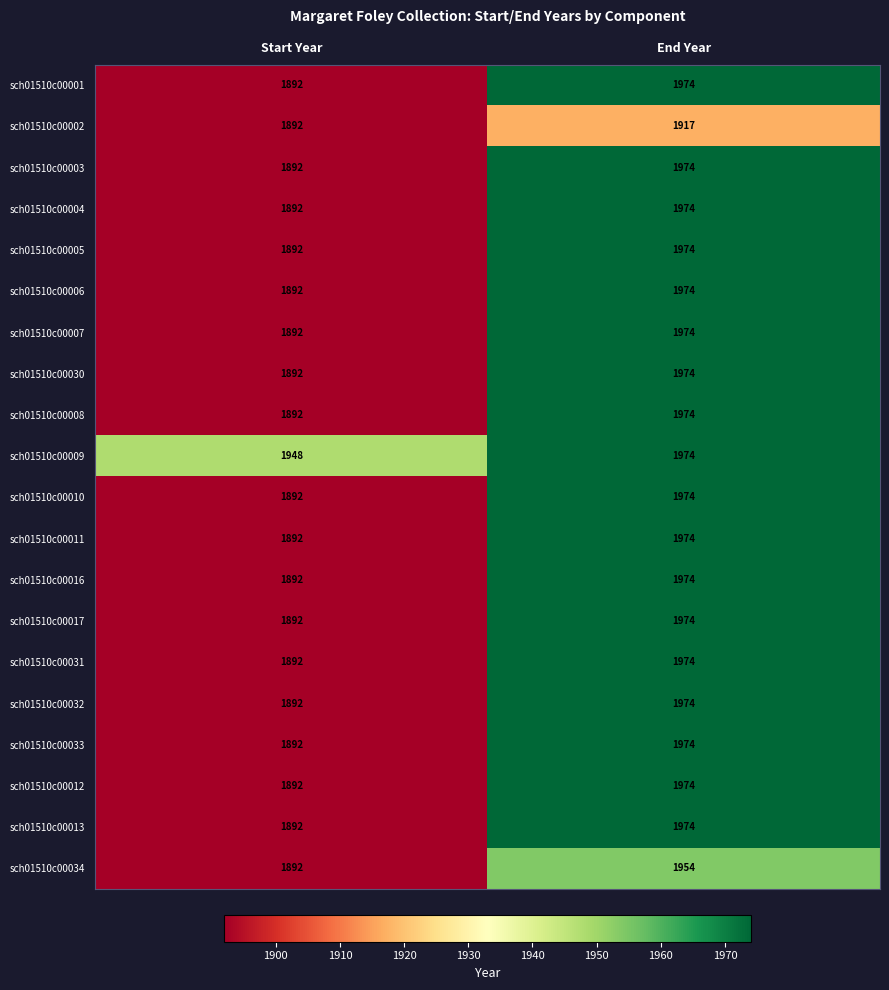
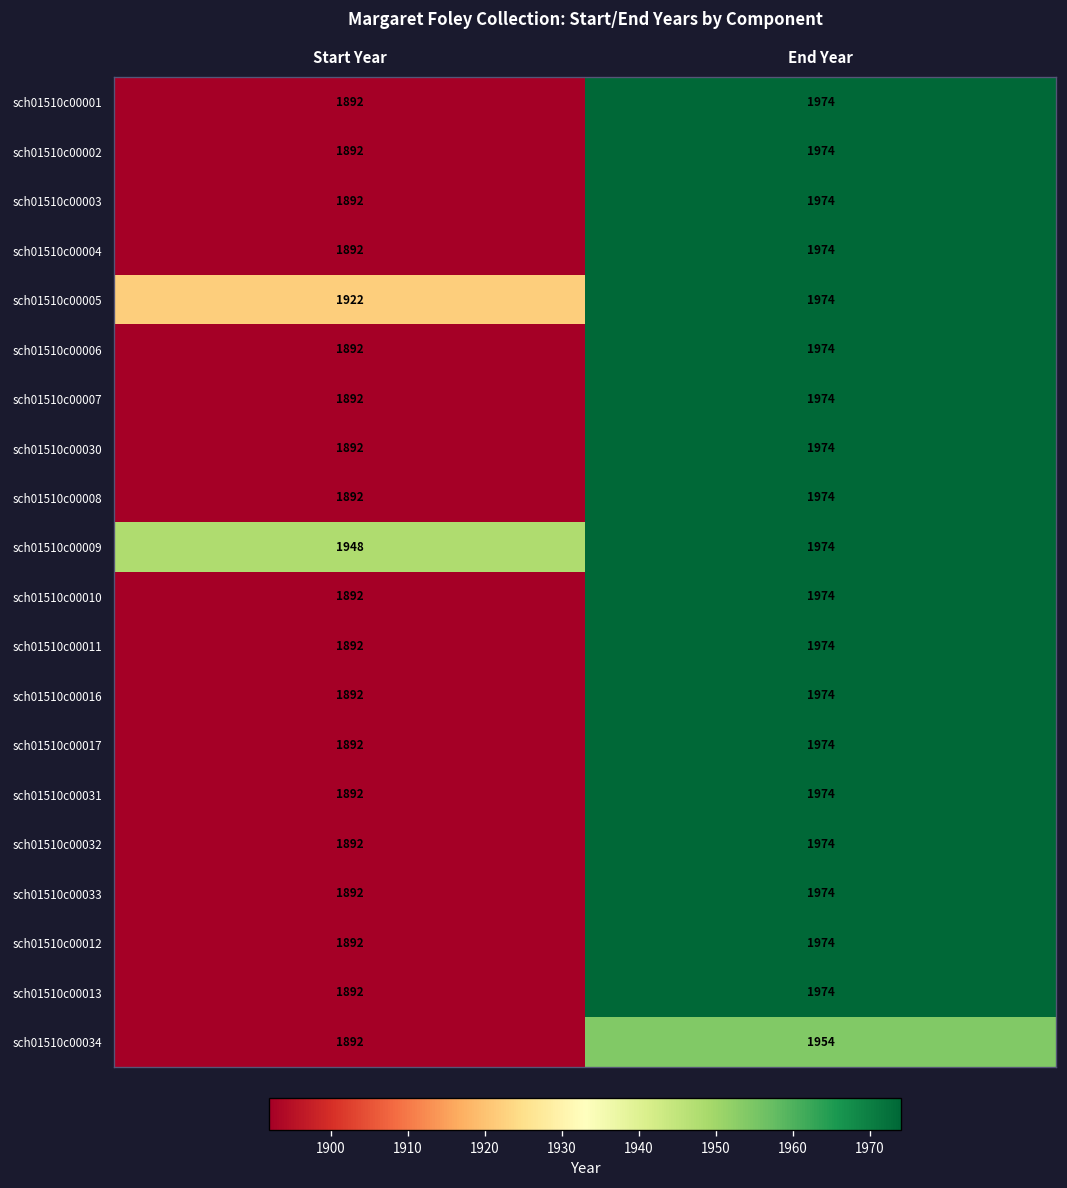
  {
    "sch01510c00001": {
      "Start Year": 1892,
      "End Year": 1974
    },
    "sch01510c00002": {
      "Start Year": 1892,
-     "End Year": 1917
+     "End Year": 1974
    },
    "sch01510c00003": {
      "Start Year": 1892,
      "End Year": 1974
    },
    "sch01510c00004": {
      "Start Year": 1892,
      "End Year": 1974
    },
    "sch01510c00005": {
-     "Start Year": 1892,
+     "Start Year": 1922,
      "End Year": 1974
    },
    "sch01510c00006": {
      "Start Year": 1892,
      "End Year": 1974
    },
    "sch01510c00007": {
      "Start Year": 1892,
      "End Year": 1974
    },
    "sch01510c00030": {
      "Start Year": 1892,
      "End Year": 1974
    },
    "sch01510c00008": {
      "Start Year": 1892,
      "End Year": 1974
    },
    "sch01510c00009": {
      "Start Year": 1948,
      "End Year": 1974
    },
    "sch01510c00010": {
      "Start Year": 1892,
      "End Year": 1974
    },
    "sch01510c00011": {
      "Start Year": 1892,
      "End Year": 1974
    },
    "sch01510c00016": {
      "Start Year": 1892,
      "End Year": 1974
    },
    "sch01510c00017": {
      "Start Year": 1892,
      "End Year": 1974
    },
    "sch01510c00031": {
      "Start Year": 1892,
      "End Year": 1974
    },
    "sch01510c00032": {
      "Start Year": 1892,
      "End Year": 1974
    },
    "sch01510c00033": {
      "Start Year": 1892,
      "End Year": 1974
    },
    "sch01510c00012": {
      "Start Year": 1892,
      "End Year": 1974
    },
    "sch01510c00013": {
      "Start Year": 1892,
      "End Year": 1974
    },
    "sch01510c00034": {
      "Start Year": 1892,
      "End Year": 1954
    }
  }
